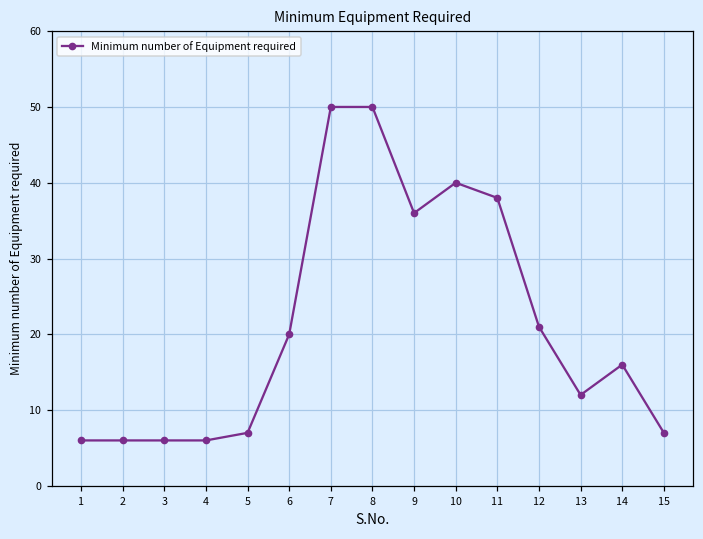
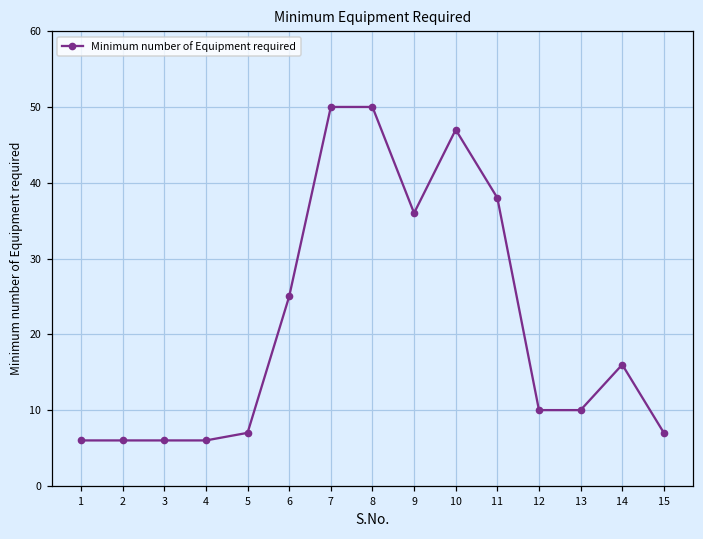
  {
    "1": 6,
    "2": 6,
    "3": 6,
    "4": 6,
    "5": 7,
-   "6": 20,
+   "6": 25,
    "7": 50,
    "8": 50,
    "9": 36,
-   "10": 40,
+   "10": 47,
    "11": 38,
-   "12": 21,
-   "13": 12,
+   "12": 10,
+   "13": 10,
    "14": 16,
    "15": 7
  }
